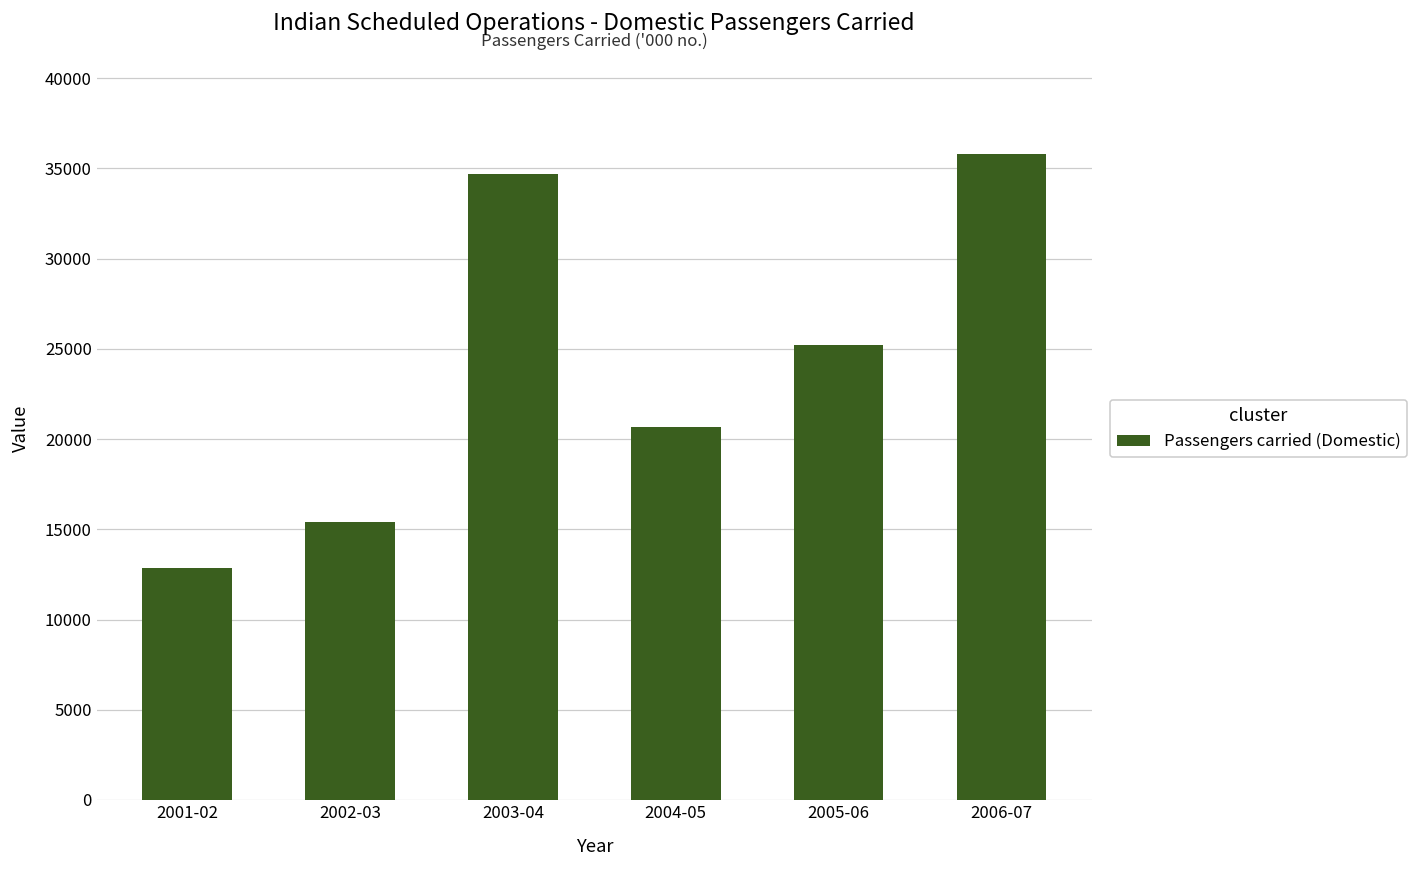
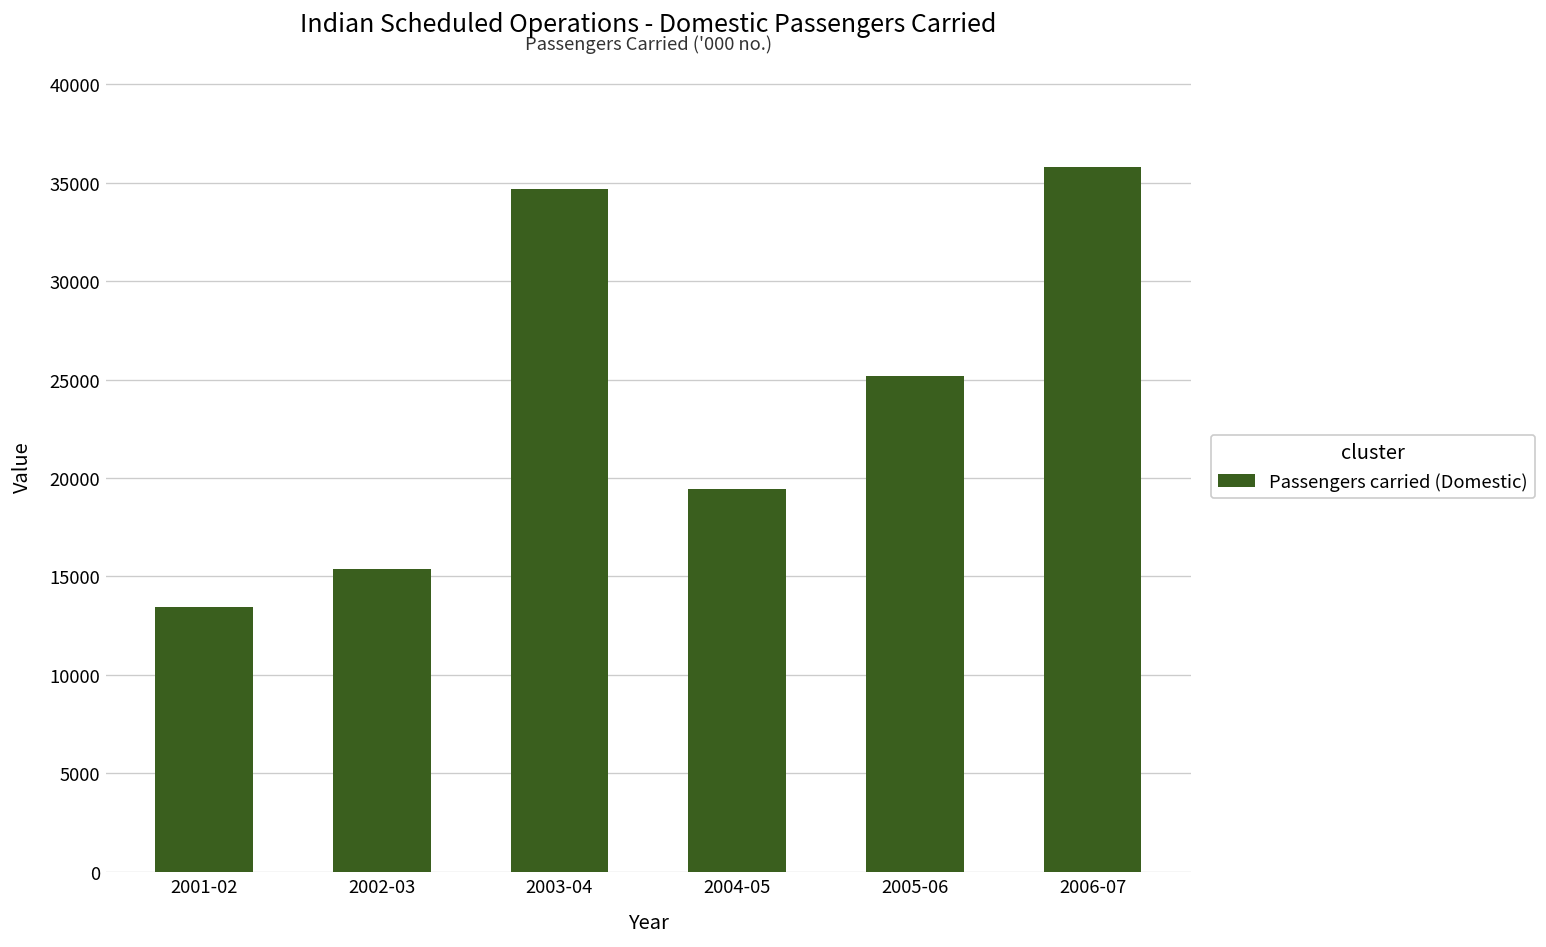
  {
-   "2001-02": 12900,
+   "2001-02": 13400,
    "2002-03": 15400,
    "2003-04": 34700,
-   "2004-05": 20700,
+   "2004-05": 19400,
    "2005-06": 25200,
    "2006-07": 35800
  }
